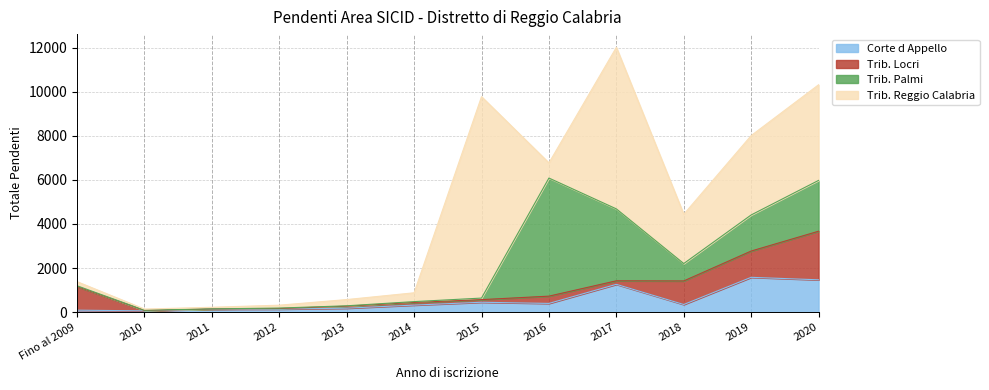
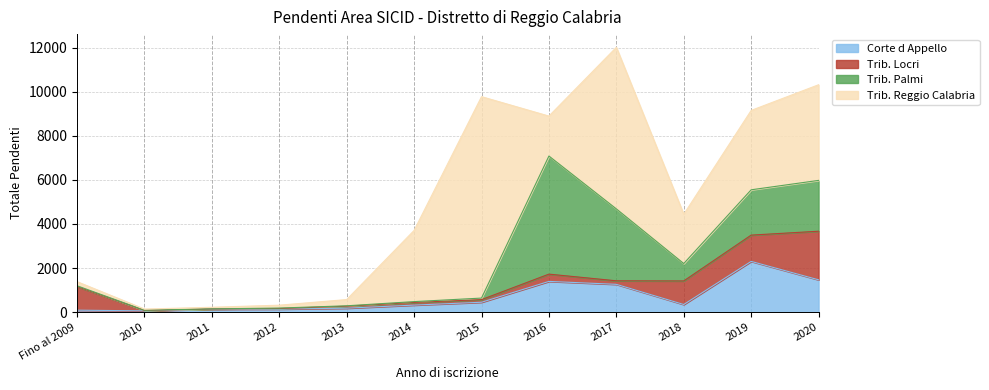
  {
    "Corte d Appello": {
      "Fino al 2009": 100,
      "2014": 300,
      "2015": 400,
-     "2016": 400,
+     "2016": 1400,
      "2017": 1300,
      "2018": 300,
-     "2019": 1600,
+     "2019": 2300,
      "2020": 1500
    },
    "Trib. Locri": {
      "2016": 300,
      "2017": 200,
      "2018": 1100,
      "2019": 1200,
      "2020": 2200
    },
    "Trib. Palmi": {
      "2016": 5400,
      "2017": 3300,
      "2018": 800,
-     "2019": 1600,
+     "2019": 2100,
      "2020": 2300
    },
    "Trib. Reggio Calabria": {
      "Fino al 2009": 200,
      "2012": 100,
      "2013": 300,
-     "2014": 400,
+     "2014": 3200,
      "2015": 9100,
-     "2016": 700,
+     "2016": 1800,
      "2017": 7300,
      "2018": 2200,
      "2019": 3600,
      "2020": 4300
    }
  }
